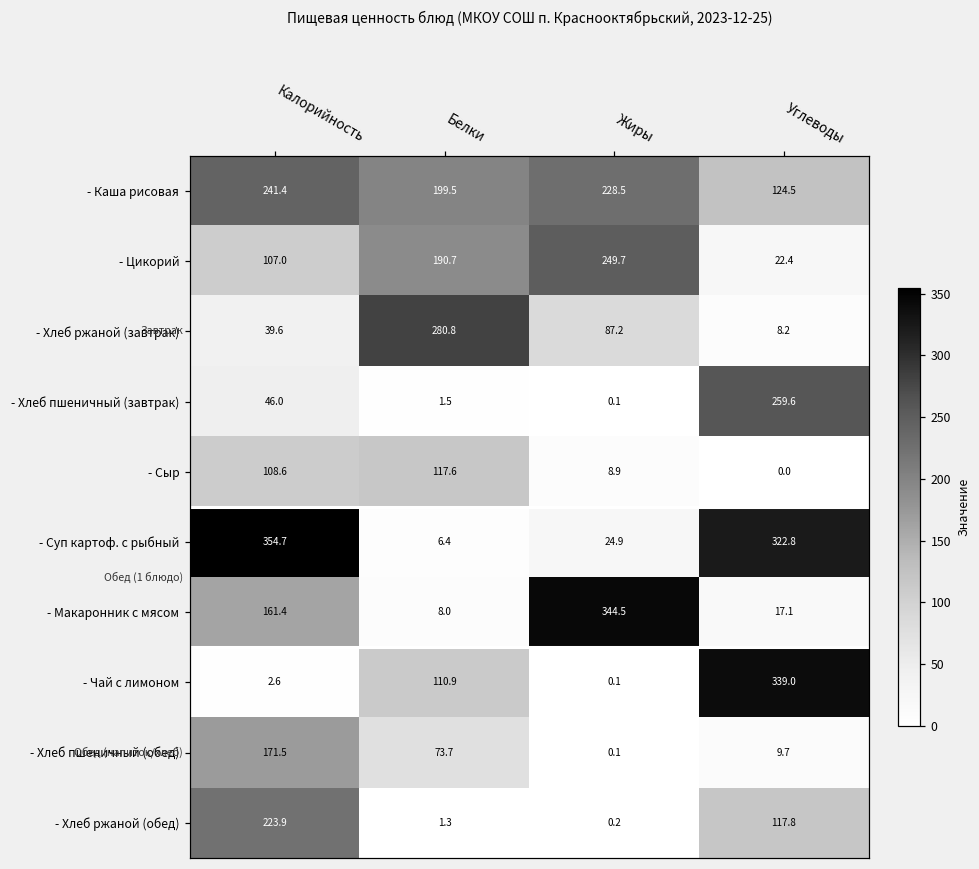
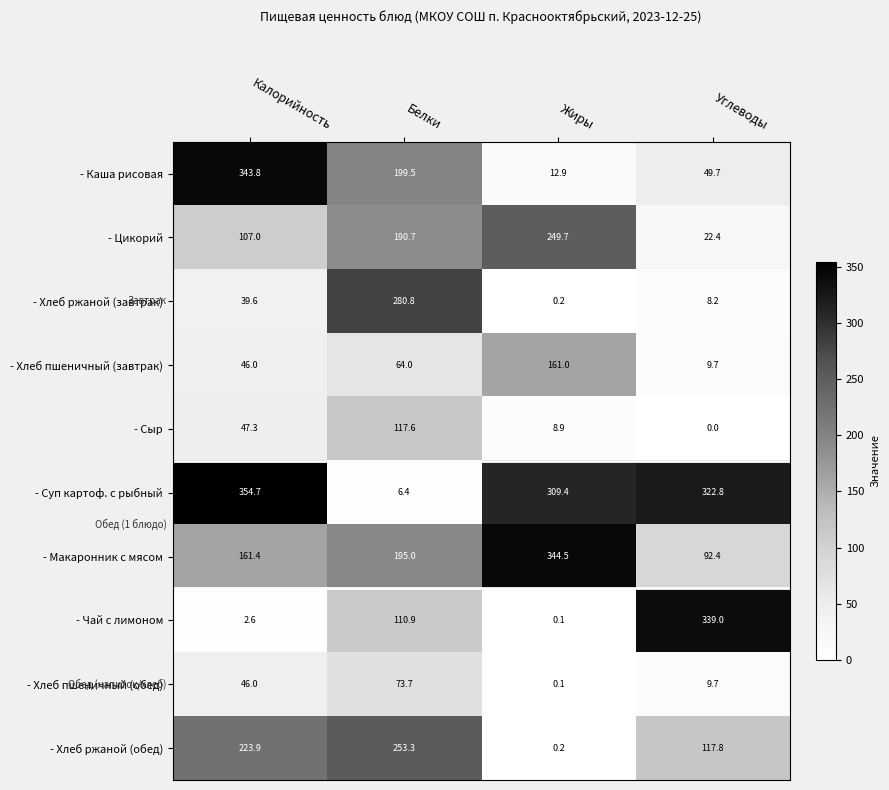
  {
    "- Каша рисовая": {
-     "Калорийность": 241.4,
+     "Калорийность": 343.8,
      "Белки": 199.5,
-     "Жиры": 228.5,
-     "Углеводы": 124.5
+     "Жиры": 12.9,
+     "Углеводы": 49.7
    },
    "- Цикорий": {
      "Калорийность": 107.0,
      "Белки": 190.7,
      "Жиры": 249.7,
      "Углеводы": 22.4
    },
    "- Хлеб ржаной (завтрак)": {
      "Калорийность": 39.6,
      "Белки": 280.8,
-     "Жиры": 87.2,
+     "Жиры": 0.2,
      "Углеводы": 8.2
    },
    "- Хлеб пшеничный (завтрак)": {
      "Калорийность": 46.0,
-     "Белки": 1.5,
-     "Жиры": 0.1,
-     "Углеводы": 259.6
+     "Белки": 64.0,
+     "Жиры": 161.0,
+     "Углеводы": 9.7
    },
    "- Сыр": {
-     "Калорийность": 108.6,
+     "Калорийность": 47.3,
      "Белки": 117.6,
      "Жиры": 8.9,
      "Углеводы": 0.0
    },
    "- Суп картоф. с рыбный": {
      "Калорийность": 354.7,
      "Белки": 6.4,
-     "Жиры": 24.9,
+     "Жиры": 309.4,
      "Углеводы": 322.8
    },
    "- Макаронник с мясом": {
      "Калорийность": 161.4,
-     "Белки": 8.0,
+     "Белки": 195.0,
      "Жиры": 344.5,
-     "Углеводы": 17.1
+     "Углеводы": 92.4
    },
    "- Чай с лимоном": {
      "Калорийность": 2.6,
      "Белки": 110.9,
      "Жиры": 0.1,
      "Углеводы": 339.0
    },
    "- Хлеб пшеничный (обед)": {
-     "Калорийность": 171.5,
+     "Калорийность": 46.0,
      "Белки": 73.7,
      "Жиры": 0.1,
      "Углеводы": 9.7
    },
    "- Хлеб ржаной (обед)": {
      "Калорийность": 223.9,
-     "Белки": 1.3,
+     "Белки": 253.3,
      "Жиры": 0.2,
      "Углеводы": 117.8
    }
  }
